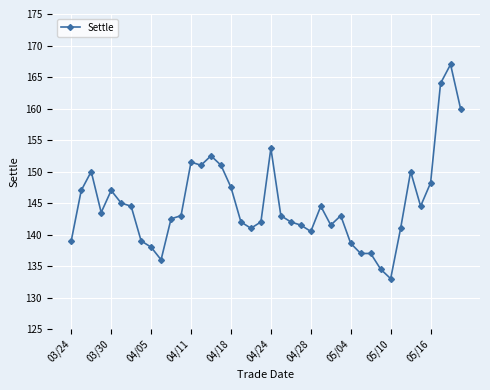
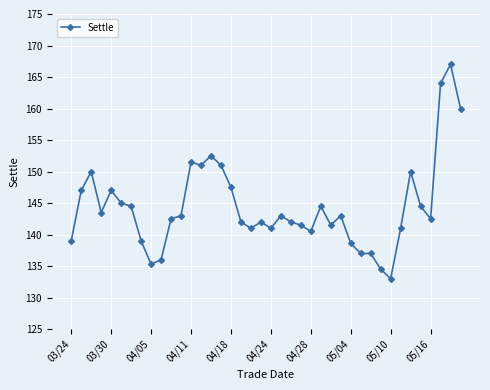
  {
    "03/24": 139,
    "03/30": 147,
-   "04/05": 138,
+   "04/05": 135,
    "04/11": 152,
    "04/18": 148,
-   "04/24": 154,
+   "04/24": 141,
    "04/28": 141,
    "05/04": 139,
    "05/10": 133,
-   "05/16": 148
+   "05/16": 143
  }
